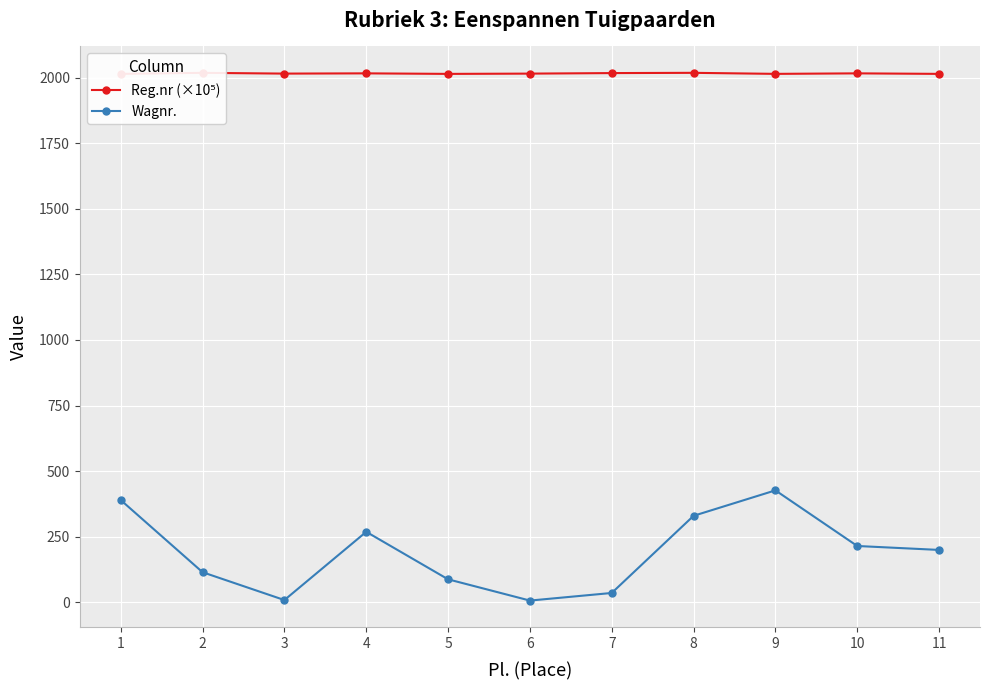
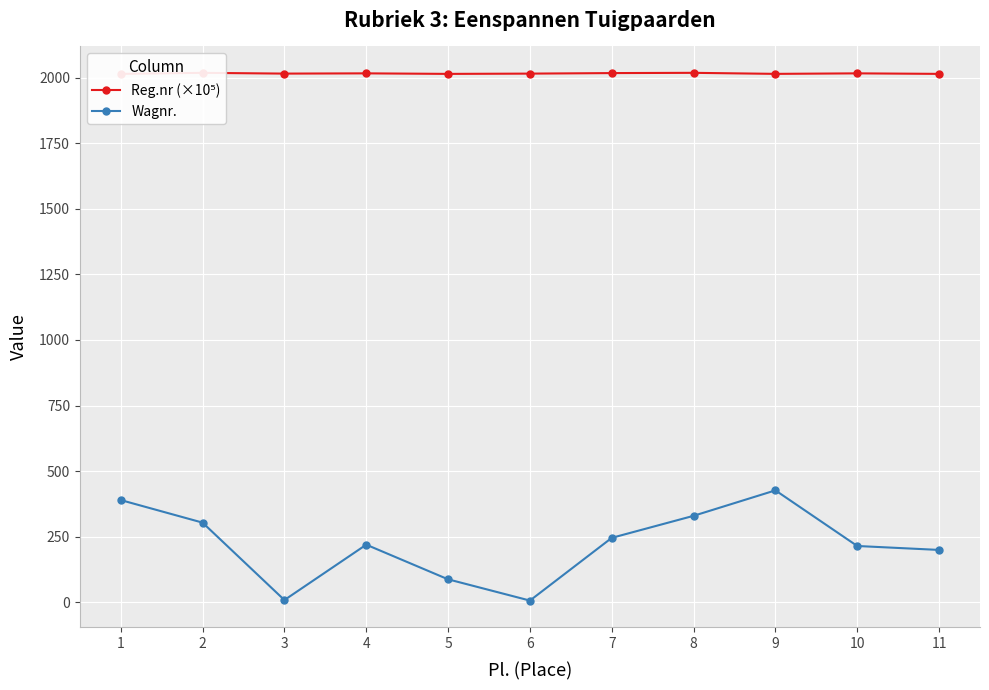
  {
    "Reg.nr (×10⁵)": {
      "3": 2020,
      "4": 2020,
      "5": 2010,
      "6": 2020,
      "7": 2020,
      "8": 2020,
      "9": 2010,
      "10": 2020,
      "11": 2010
    },
    "Wagnr.": {
      "1": 390,
-     "2": 120,
+     "2": 300,
      "3": 10,
-     "4": 270,
+     "4": 220,
      "5": 90,
      "6": 10,
-     "7": 40,
+     "7": 250,
      "8": 330,
      "9": 430,
      "10": 220,
      "11": 200
    }
  }
